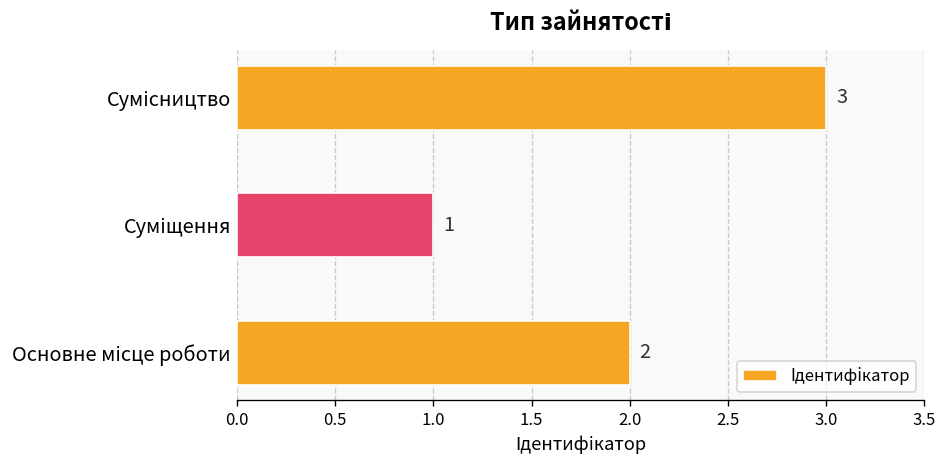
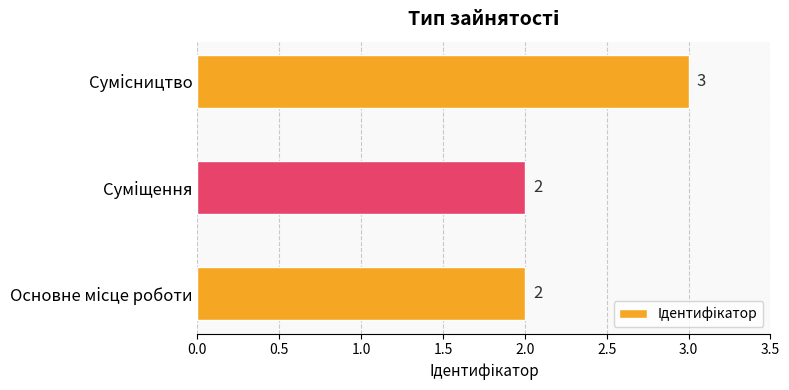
  {
    "Сумісництво": 3,
-   "Суміщення": 1,
+   "Суміщення": 2,
    "Основне місце роботи": 2
  }
